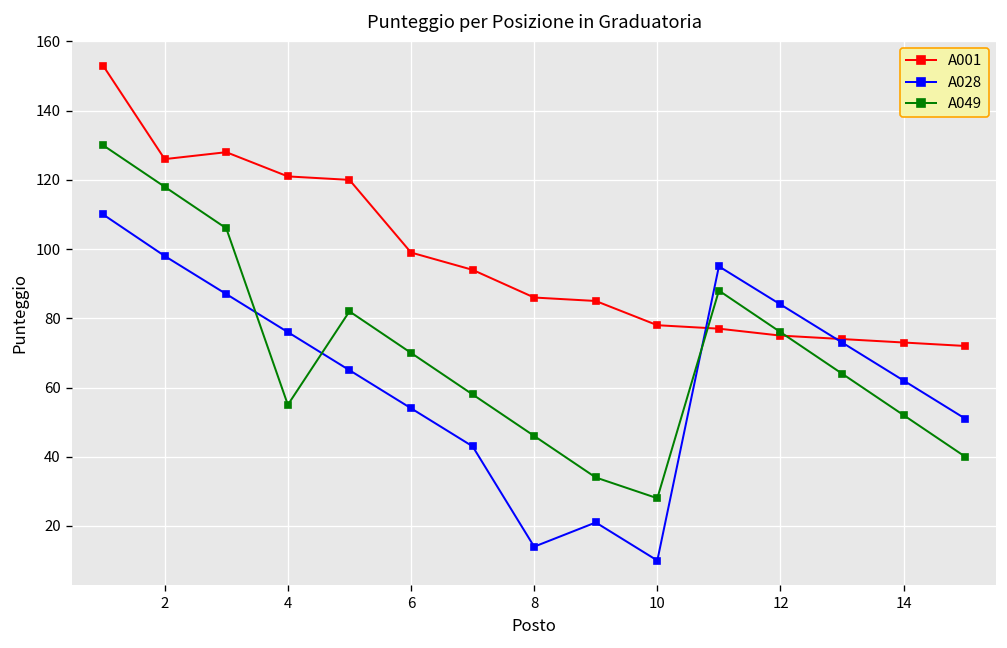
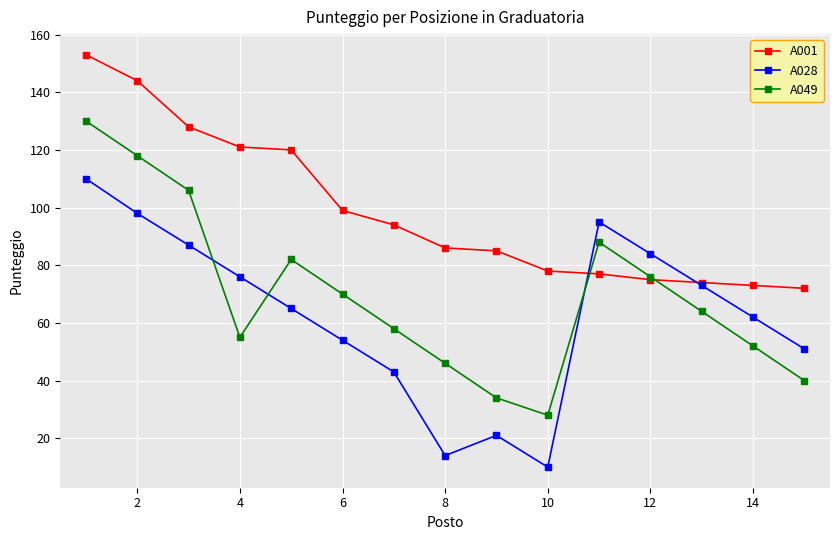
  {
    "A001": {
-     "2": 126,
+     "2": 144,
      "4": 121,
      "6": 99,
      "8": 86,
      "10": 78,
      "12": 75,
      "14": 73
    },
    "A028": {
      "2": 98,
      "4": 76,
      "6": 54,
      "8": 14,
      "10": 10,
      "12": 84,
      "14": 62
    },
    "A049": {
      "2": 118,
      "4": 55,
      "6": 70,
      "8": 46,
      "10": 28,
      "12": 76,
      "14": 52
    }
  }
